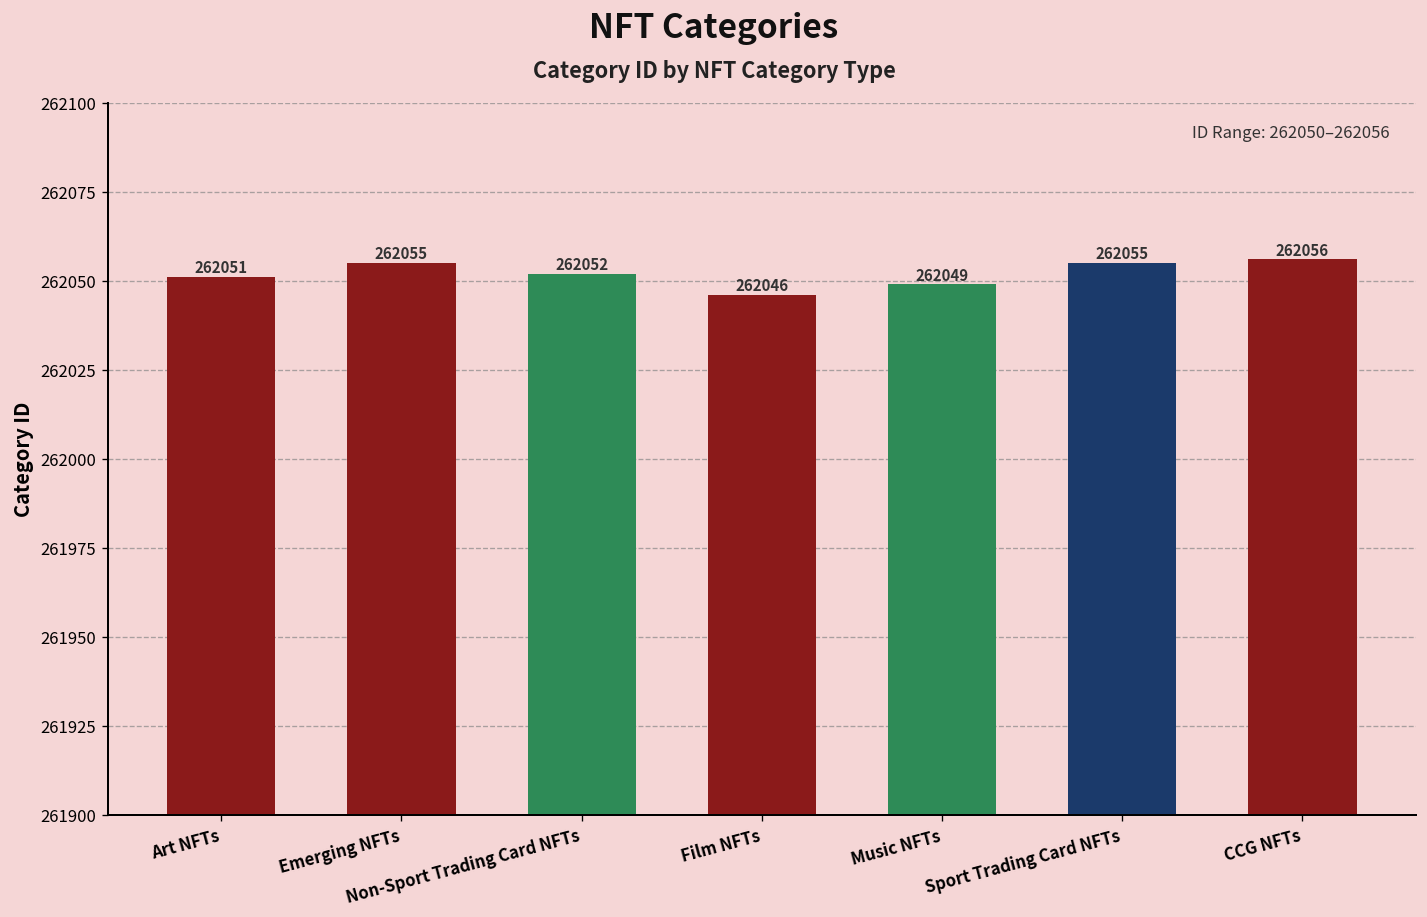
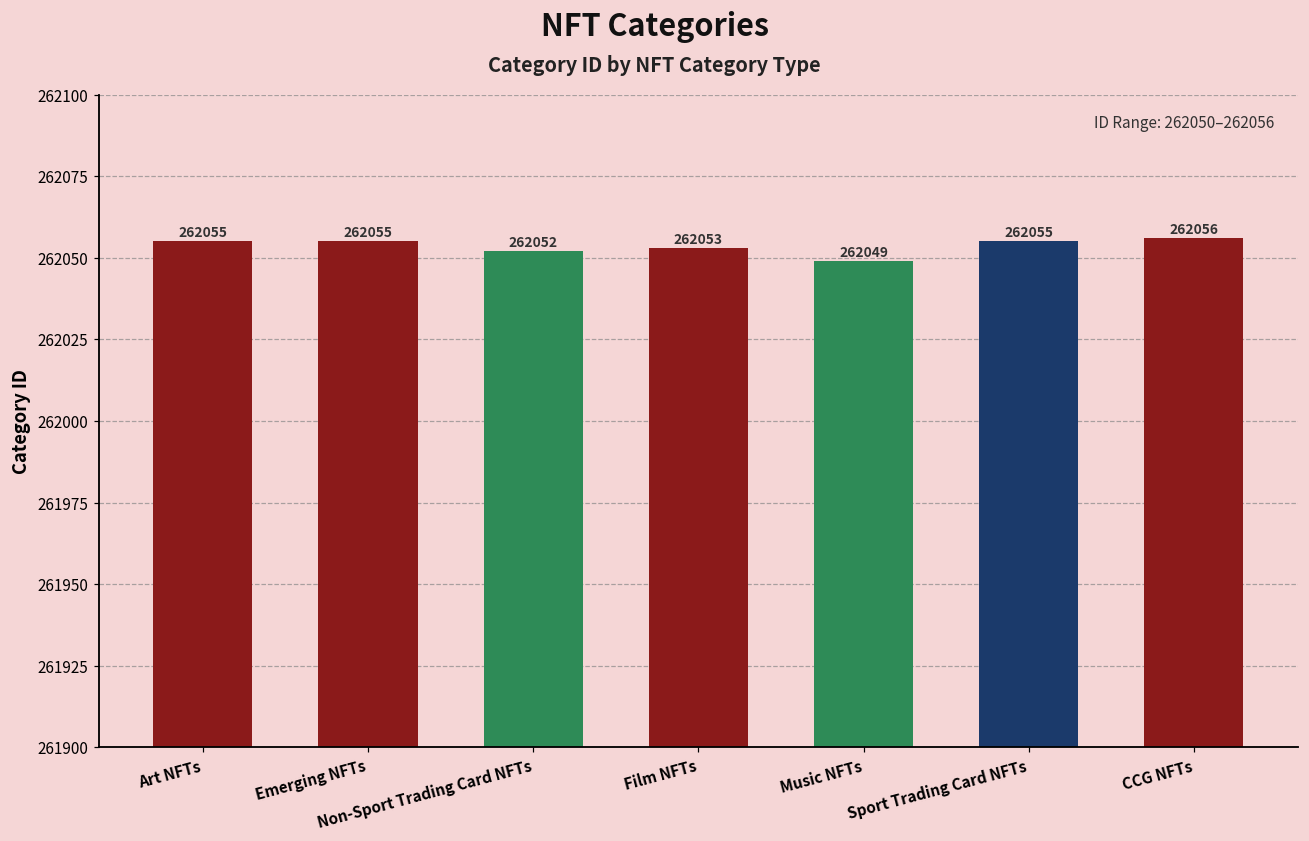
  {
-   "Art NFTs": 262051,
+   "Art NFTs": 262055,
    "Emerging NFTs": 262055,
    "Non-Sport Trading Card NFTs": 262052,
-   "Film NFTs": 262046,
+   "Film NFTs": 262053,
    "Music NFTs": 262049,
    "Sport Trading Card NFTs": 262055,
    "CCG NFTs": 262056
  }
